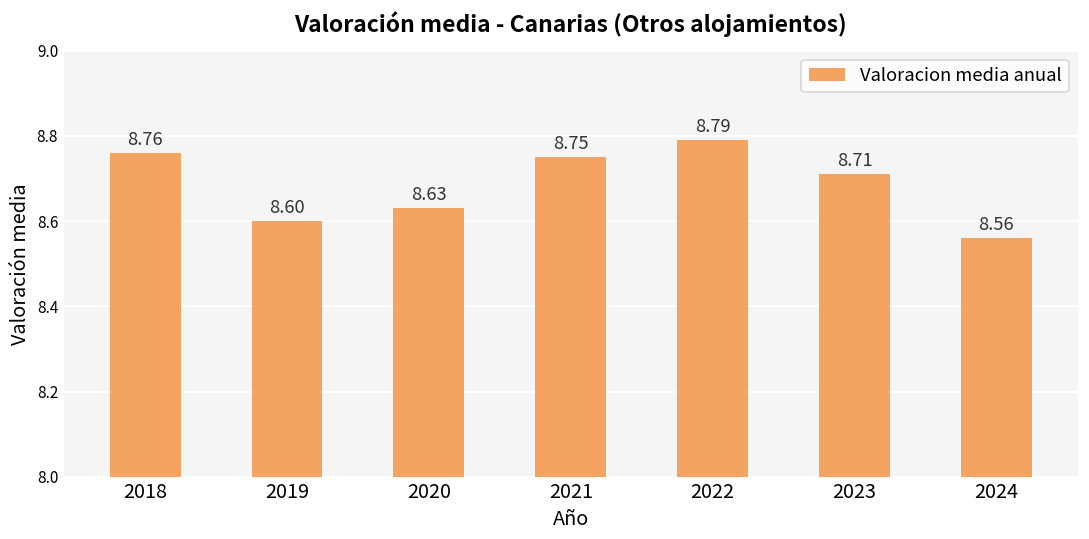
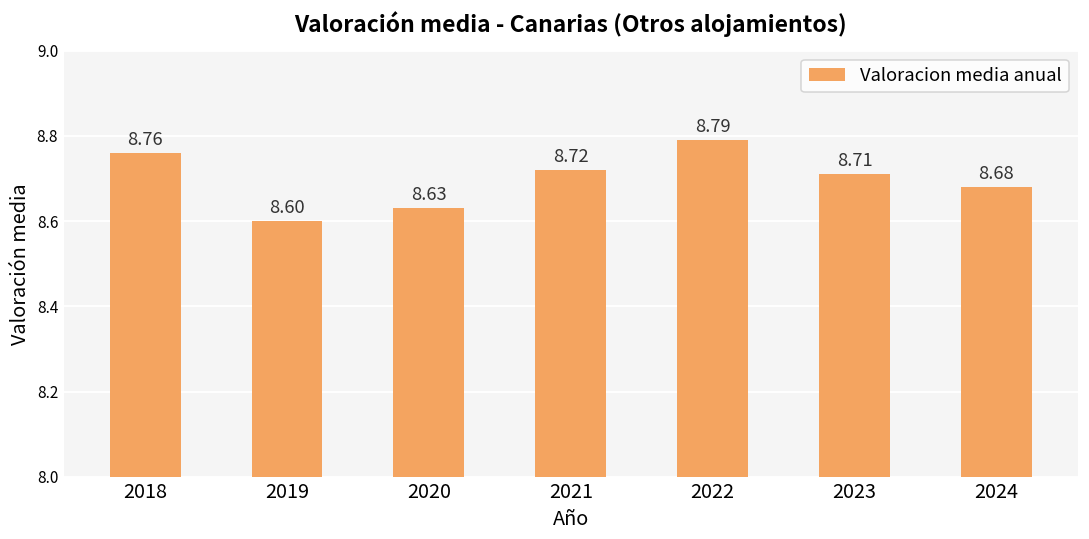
  {
    "2018": 8.76,
    "2019": 8.60,
    "2020": 8.63,
-   "2021": 8.75,
+   "2021": 8.72,
    "2022": 8.79,
    "2023": 8.71,
-   "2024": 8.56
+   "2024": 8.68
  }
